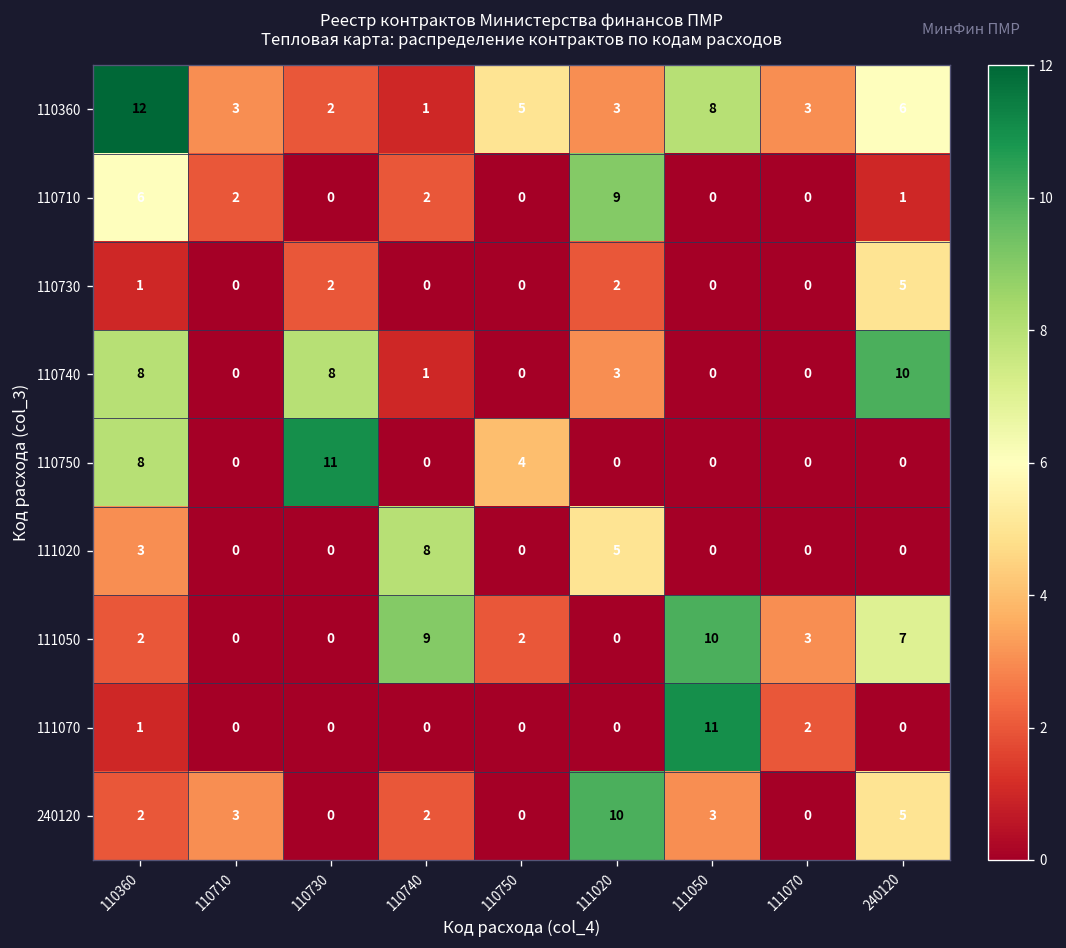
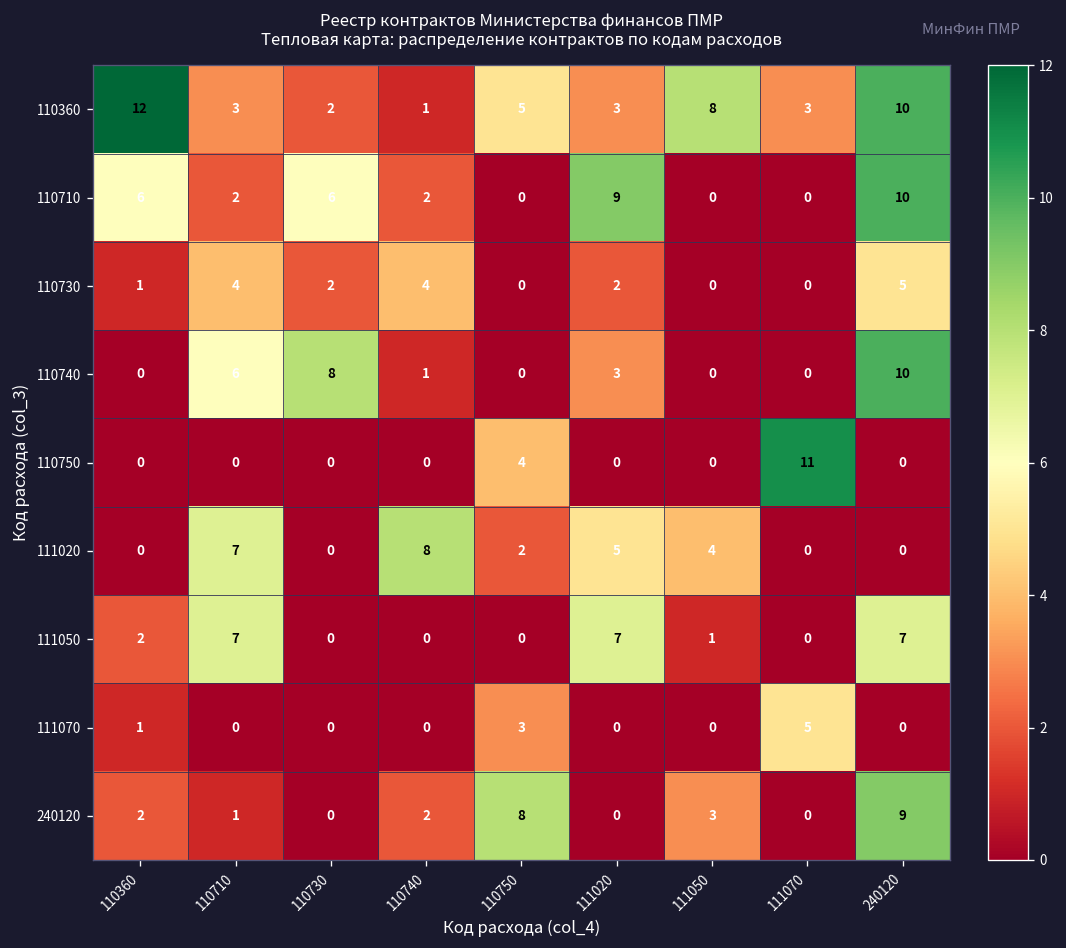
  {
    "110360": {
      "110360": 12,
      "110710": 3,
      "110730": 2,
      "110740": 1,
      "110750": 5,
      "111020": 3,
      "111050": 8,
      "111070": 3,
-     "240120": 6
+     "240120": 10
    },
    "110710": {
      "110360": 6,
      "110710": 2,
-     "110730": 0,
+     "110730": 6,
      "110740": 2,
      "110750": 0,
      "111020": 9,
      "111050": 0,
      "111070": 0,
-     "240120": 1
+     "240120": 10
    },
    "110730": {
      "110360": 1,
-     "110710": 0,
+     "110710": 4,
      "110730": 2,
-     "110740": 0,
+     "110740": 4,
      "110750": 0,
      "111020": 2,
      "111050": 0,
      "111070": 0,
      "240120": 5
    },
    "110740": {
-     "110360": 8,
-     "110710": 0,
+     "110360": 0,
+     "110710": 6,
      "110730": 8,
      "110740": 1,
      "110750": 0,
      "111020": 3,
      "111050": 0,
      "111070": 0,
      "240120": 10
    },
    "110750": {
-     "110360": 8,
+     "110360": 0,
      "110710": 0,
-     "110730": 11,
+     "110730": 0,
      "110740": 0,
      "110750": 4,
      "111020": 0,
      "111050": 0,
-     "111070": 0,
+     "111070": 11,
      "240120": 0
    },
    "111020": {
-     "110360": 3,
-     "110710": 0,
+     "110360": 0,
+     "110710": 7,
      "110730": 0,
      "110740": 8,
-     "110750": 0,
+     "110750": 2,
      "111020": 5,
-     "111050": 0,
+     "111050": 4,
      "111070": 0,
      "240120": 0
    },
    "111050": {
      "110360": 2,
-     "110710": 0,
+     "110710": 7,
      "110730": 0,
-     "110740": 9,
-     "110750": 2,
-     "111020": 0,
-     "111050": 10,
-     "111070": 3,
+     "110740": 0,
+     "110750": 0,
+     "111020": 7,
+     "111050": 1,
+     "111070": 0,
      "240120": 7
    },
    "111070": {
      "110360": 1,
      "110710": 0,
      "110730": 0,
      "110740": 0,
-     "110750": 0,
+     "110750": 3,
      "111020": 0,
-     "111050": 11,
-     "111070": 2,
+     "111050": 0,
+     "111070": 5,
      "240120": 0
    },
    "240120": {
      "110360": 2,
-     "110710": 3,
+     "110710": 1,
      "110730": 0,
      "110740": 2,
-     "110750": 0,
-     "111020": 10,
+     "110750": 8,
+     "111020": 0,
      "111050": 3,
      "111070": 0,
-     "240120": 5
+     "240120": 9
    }
  }
